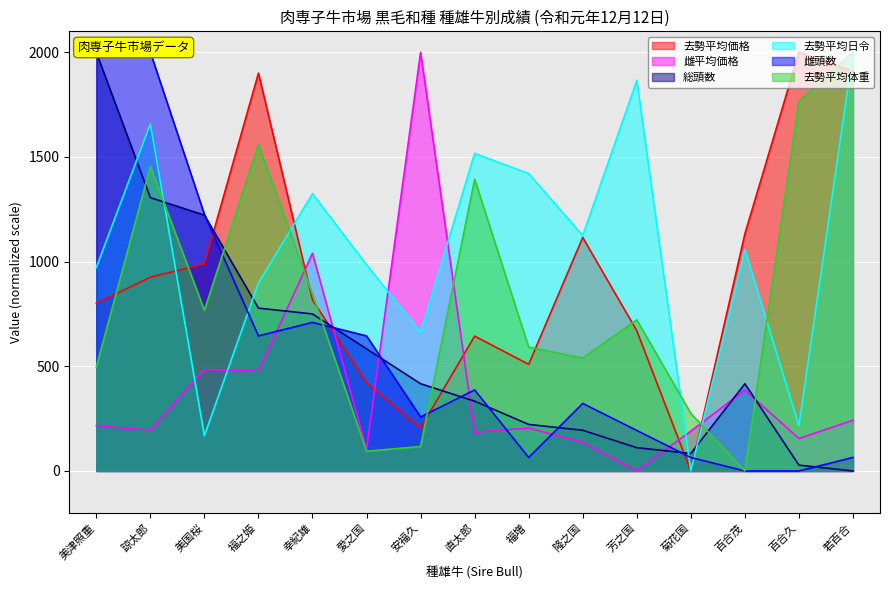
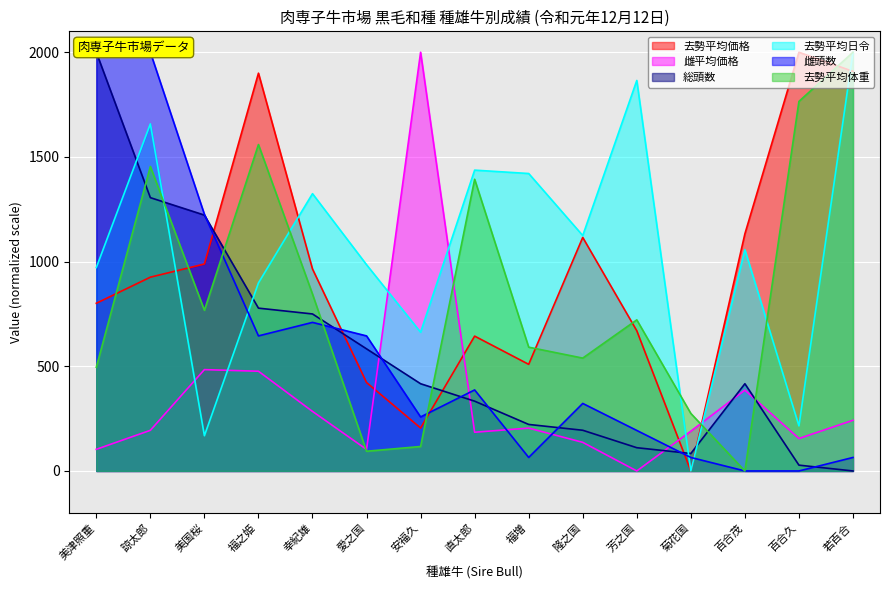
  {
    "去勢平均価格": {
      "美津照重": 800,
      "諒太郎": 930,
      "美国桜": 990,
      "福之姫": 1900,
-     "幸紀雄": 820,
+     "幸紀雄": 960,
      "愛之国": 420,
      "安福久": 210,
      "直太郎": 640,
      "福増": 510,
      "芳之国": 670,
      "百合茂": 1130
    },
    "雌平均価格": {
-     "美津照重": 220,
+     "美津照重": 100,
      "諒太郎": 190,
      "美国桜": 480,
      "福之姫": 480,
-     "幸紀雄": 1040,
+     "幸紀雄": 280,
      "安福久": 2000,
      "直太郎": 180,
      "福増": 200,
      "隆之国": 140,
      "芳之国": 0,
      "菊花国": 190,
      "百合茂": 390,
      "百合久": 160,
      "若百合": 240
    },
    "総頭数": {
      "諒太郎": 1310,
      "福之姫": 780,
      "幸紀雄": 750,
      "愛之国": 580,
      "安福久": 420,
      "直太郎": 330,
      "福増": 220,
      "隆之国": 190,
      "芳之国": 110,
      "菊花国": 80,
      "百合茂": 420,
      "百合久": 30,
      "若百合": 0
    },
    "去勢平均日令": {
      "美津照重": 970,
      "諒太郎": 1660,
      "美国桜": 170,
      "福之姫": 900,
      "幸紀雄": 1320,
      "愛之国": 990,
      "安福久": 660,
-     "直太郎": 1520,
+     "直太郎": 1440,
      "福増": 1420,
      "芳之国": 1870,
      "百合茂": 1060,
      "百合久": 220
    },
    "雌頭数": {
      "福之姫": 650,
      "幸紀雄": 710,
      "愛之国": 650,
      "安福久": 260,
      "直太郎": 390,
      "福増": 60,
      "隆之国": 320,
      "芳之国": 190,
      "菊花国": 60,
      "百合久": 0,
      "若百合": 60
    },
    "去勢平均体重": {
      "美津照重": 500,
      "諒太郎": 1450,
      "美国桜": 770,
      "福之姫": 1560,
      "幸紀雄": 840,
      "安福久": 120,
      "直太郎": 1390,
      "福増": 590,
      "隆之国": 540,
      "芳之国": 720,
      "菊花国": 270,
      "百合久": 1770
    }
  }
